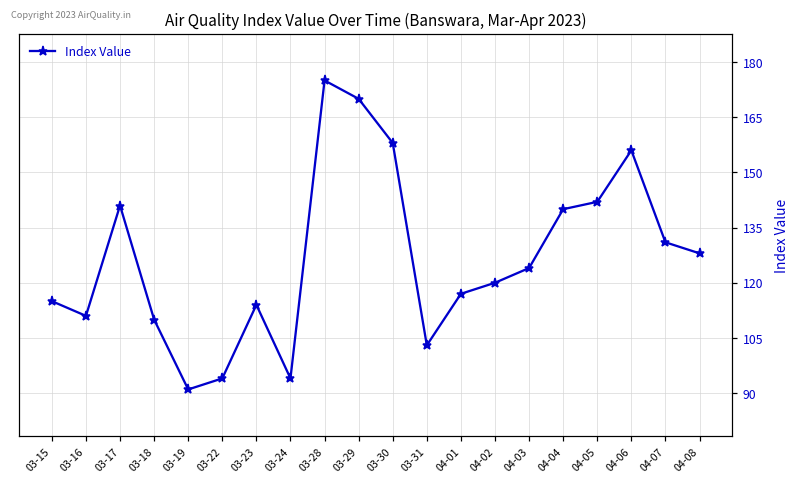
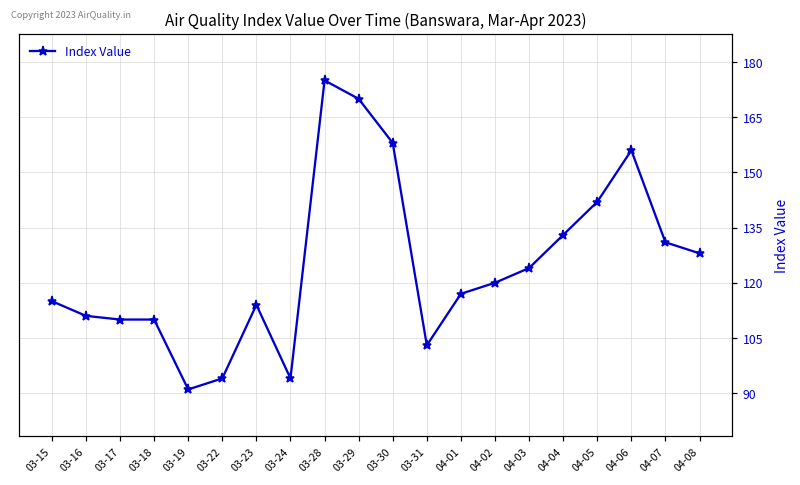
  {
    "03-15": 115,
    "03-16": 111,
-   "03-17": 141,
+   "03-17": 110,
    "03-18": 110,
    "03-19": 91,
    "03-22": 94,
    "03-23": 114,
    "03-24": 94,
    "03-28": 175,
    "03-29": 170,
    "03-30": 158,
    "03-31": 103,
    "04-01": 117,
    "04-02": 120,
    "04-03": 124,
-   "04-04": 140,
+   "04-04": 133,
    "04-05": 142,
    "04-06": 156,
    "04-07": 131,
    "04-08": 128
  }
